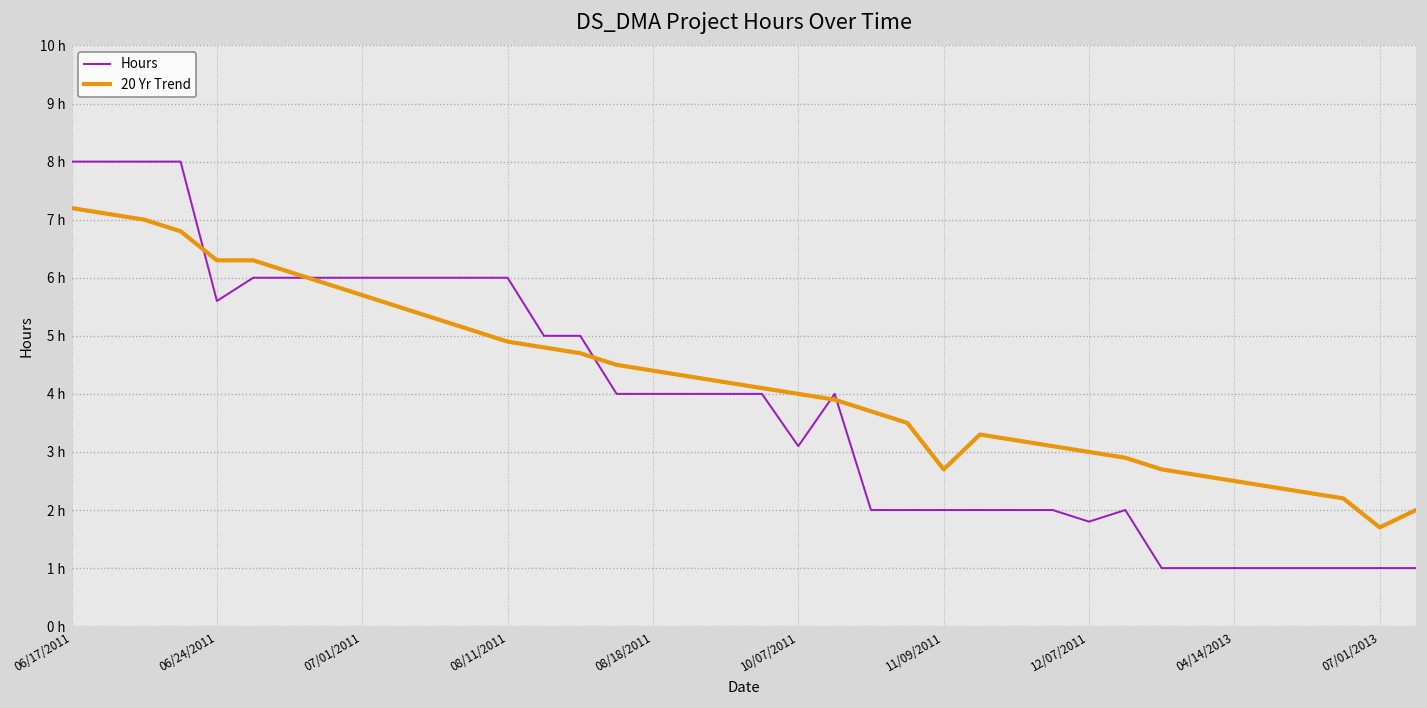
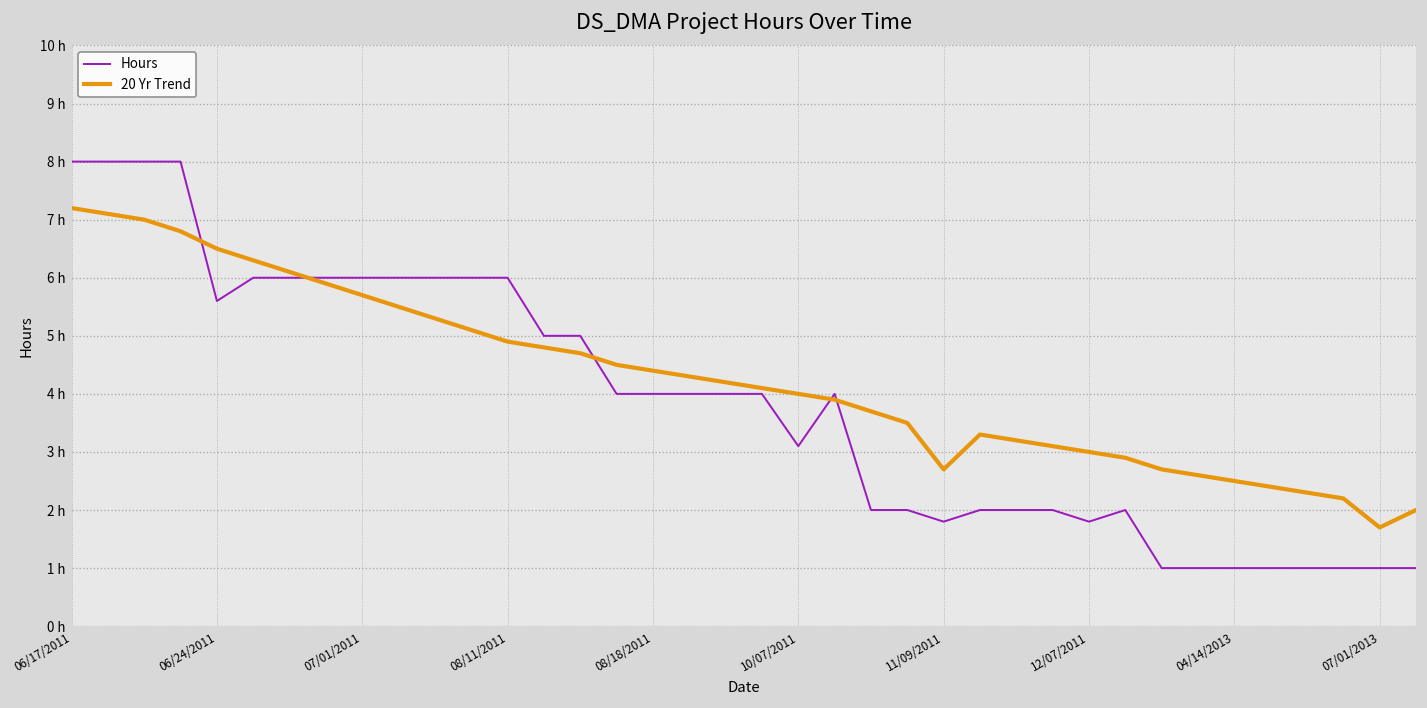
  {
    "Hours": {
      "06/17/2011": "8.0 h",
      "06/24/2011": "5.6 h",
      "08/18/2011": "4.0 h",
      "10/07/2011": "3.1 h",
-     "11/09/2011": "2.0 h",
+     "11/09/2011": "1.8 h",
      "12/07/2011": "1.8 h",
      "04/14/2013": "1.0 h",
      "07/01/2013": "1.0 h"
    },
    "20 Yr Trend": {
      "06/17/2011": "7.2 h",
-     "06/24/2011": "6.3 h",
+     "06/24/2011": "6.5 h",
      "08/18/2011": "4.4 h",
      "10/07/2011": "4.0 h",
      "11/09/2011": "2.7 h",
      "12/07/2011": "3.0 h",
      "04/14/2013": "2.5 h",
      "07/01/2013": "1.7 h"
    }
  }
